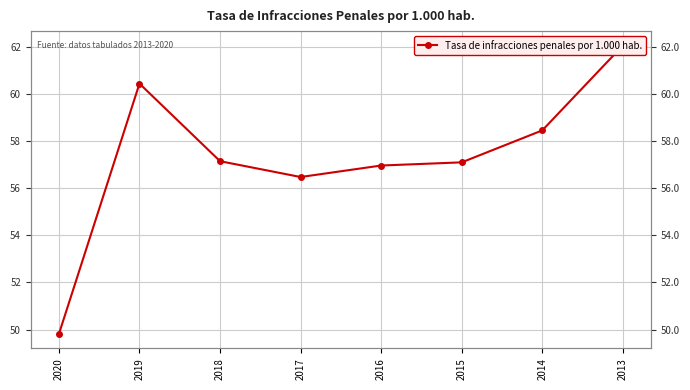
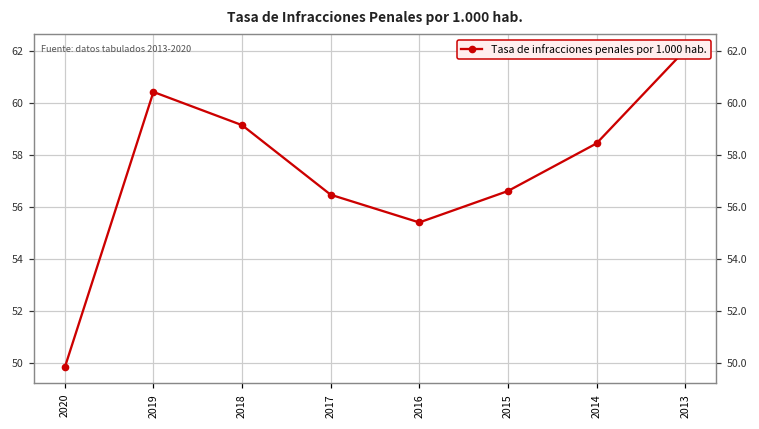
  {
    "2020": 49.8,
    "2019": 60.4,
-   "2018": 57.1,
+   "2018": 59.2,
    "2017": 56.5,
-   "2016": 57.0,
-   "2015": 57.1,
+   "2016": 55.4,
+   "2015": 56.6,
    "2014": 58.4
  }
